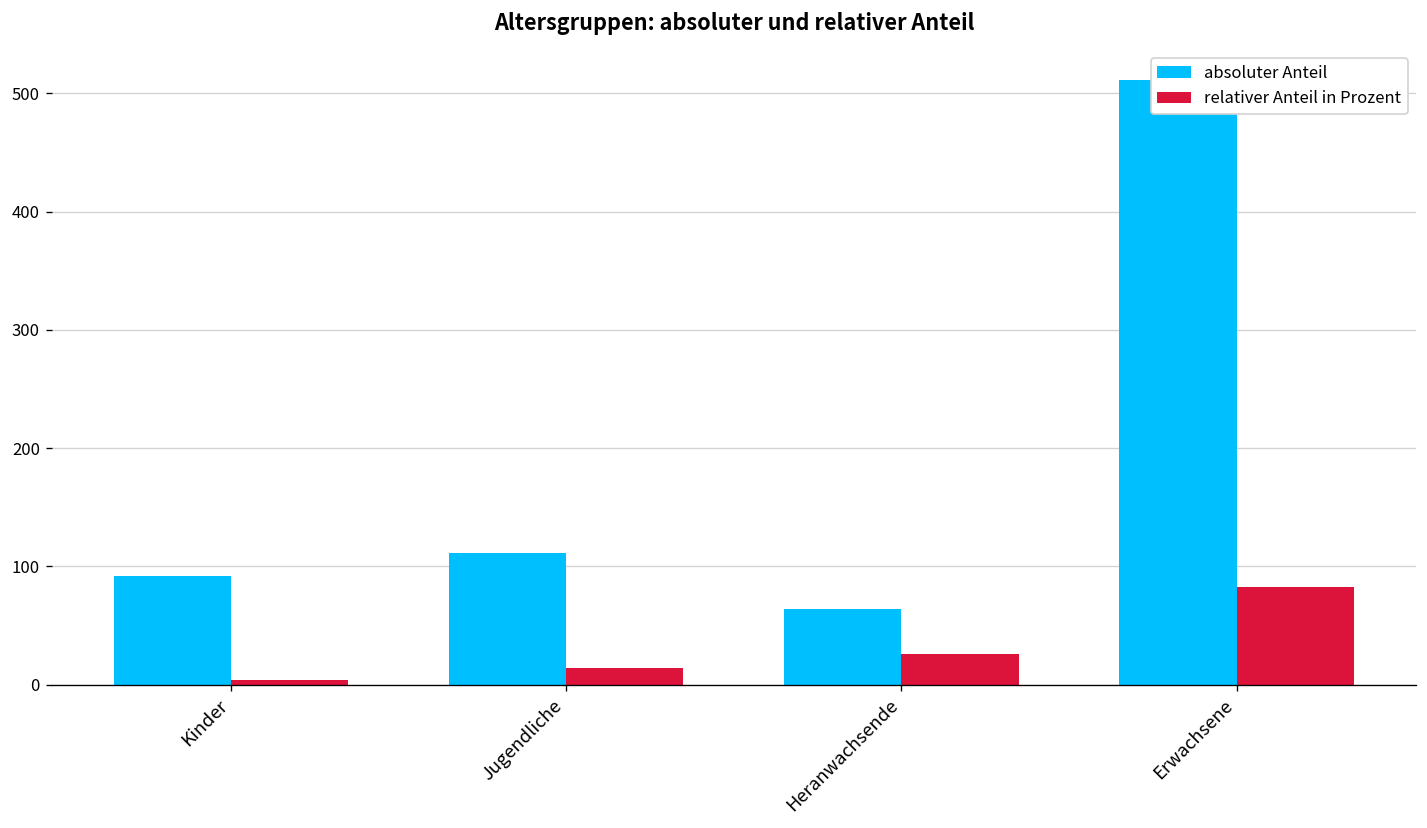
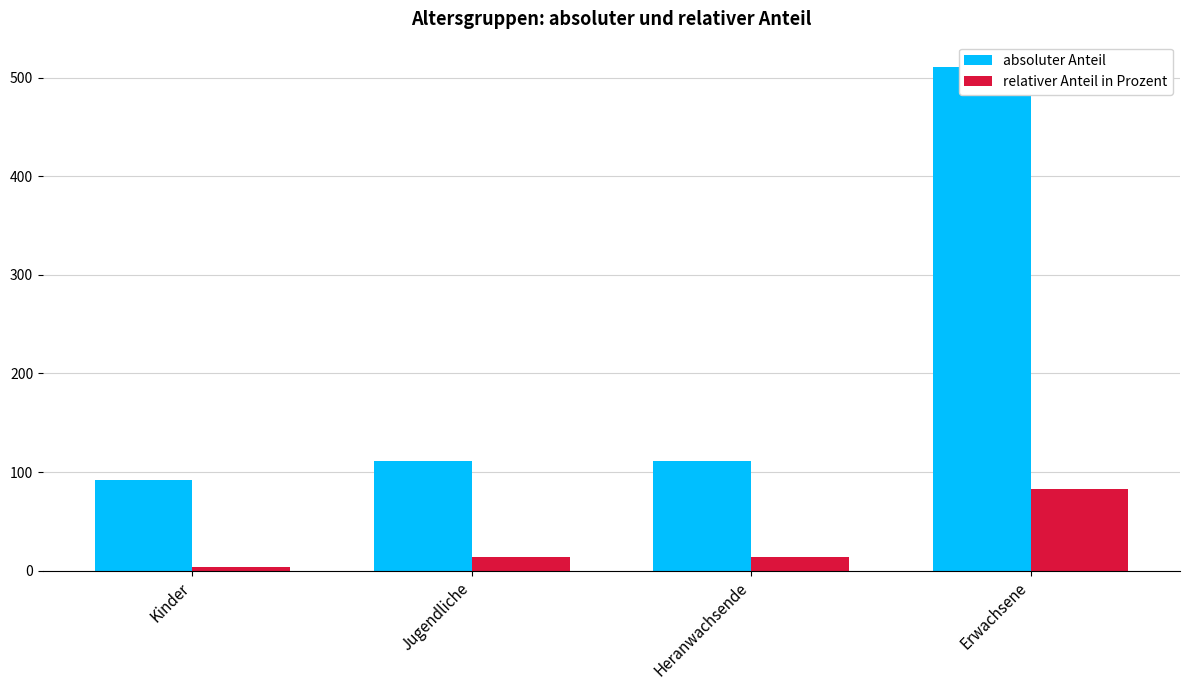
  {
    "absoluter Anteil": {
      "Kinder": 90,
      "Jugendliche": 110,
-     "Heranwachsende": 60
+     "Heranwachsende": 110
    },
    "relativer Anteil in Prozent": {
      "Kinder": 0,
      "Jugendliche": 10,
-     "Heranwachsende": 30,
+     "Heranwachsende": 10,
      "Erwachsene": 80
    }
  }
